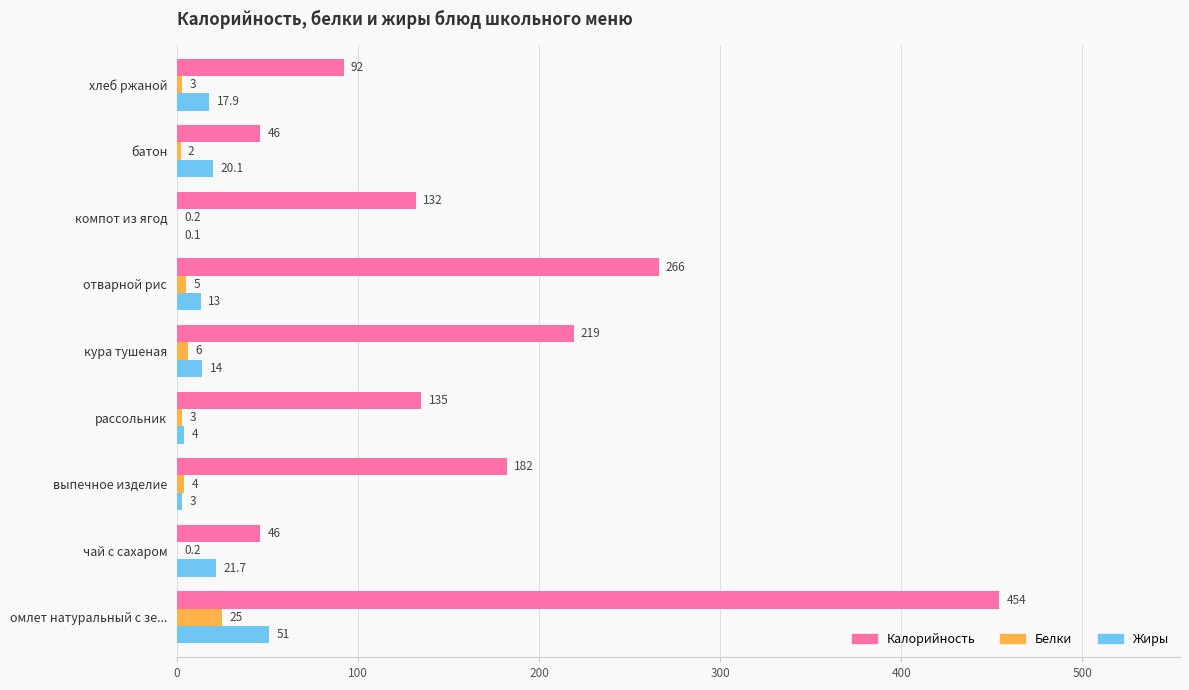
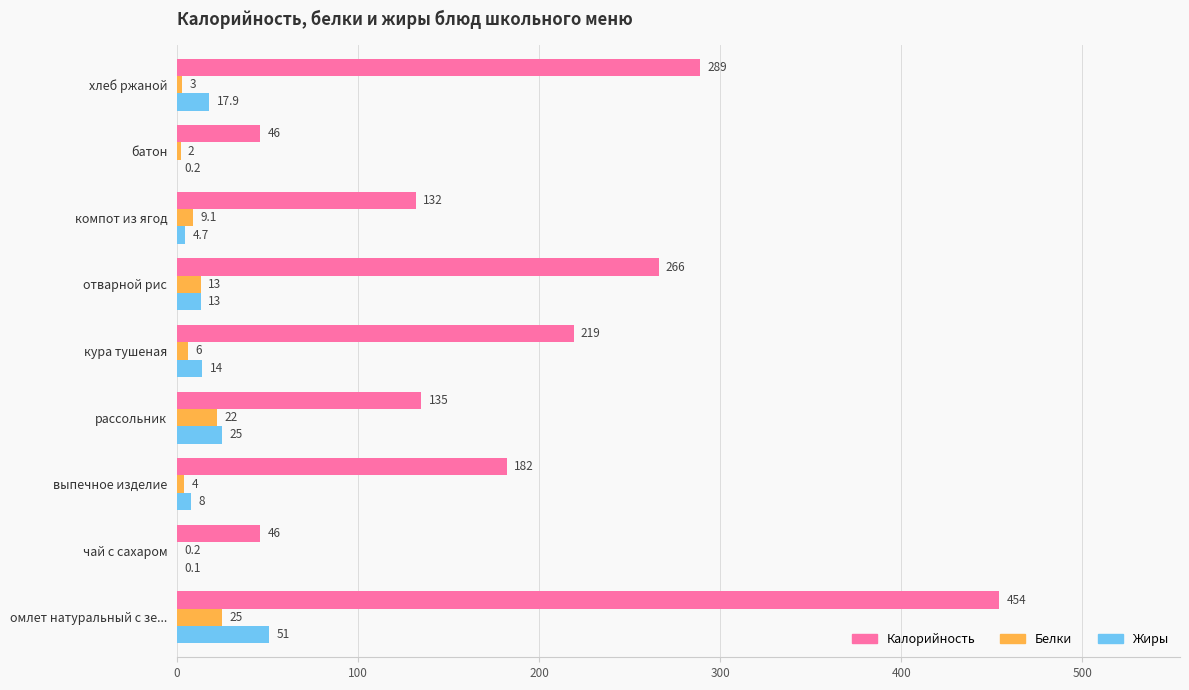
  {
    "Калорийность": {
-     "хлеб ржаной": 92,
+     "хлеб ржаной": 289,
      "батон": 46,
      "компот из ягод": 132,
      "отварной рис": 266,
      "кура тушеная": 219,
      "рассольник": 135,
      "выпечное изделие": 182,
      "чай с сахаром": 46,
      "омлет натуральный с зе...": 454
    },
    "Белки": {
      "хлеб ржаной": 3,
      "батон": 2,
-     "компот из ягод": 0.2,
-     "отварной рис": 5,
+     "компот из ягод": 9.1,
+     "отварной рис": 13,
      "кура тушеная": 6,
-     "рассольник": 3,
+     "рассольник": 22,
      "выпечное изделие": 4,
      "чай с сахаром": 0.2,
      "омлет натуральный с зе...": 25
    },
    "Жиры": {
      "хлеб ржаной": 17.9,
-     "батон": 20.1,
-     "компот из ягод": 0.1,
+     "батон": 0.2,
+     "компот из ягод": 4.7,
      "отварной рис": 13,
      "кура тушеная": 14,
-     "рассольник": 4,
-     "выпечное изделие": 3,
-     "чай с сахаром": 21.7,
+     "рассольник": 25,
+     "выпечное изделие": 8,
+     "чай с сахаром": 0.1,
      "омлет натуральный с зе...": 51
    }
  }
